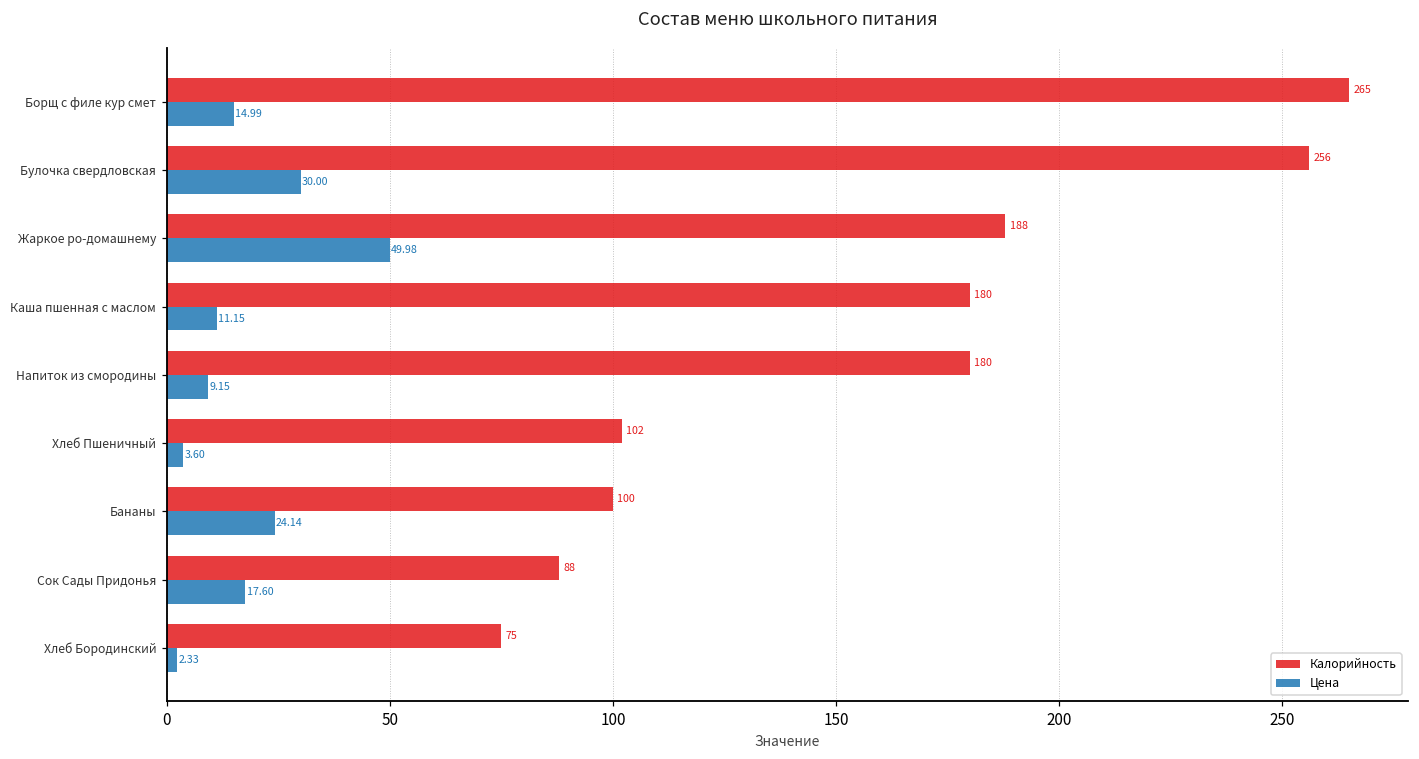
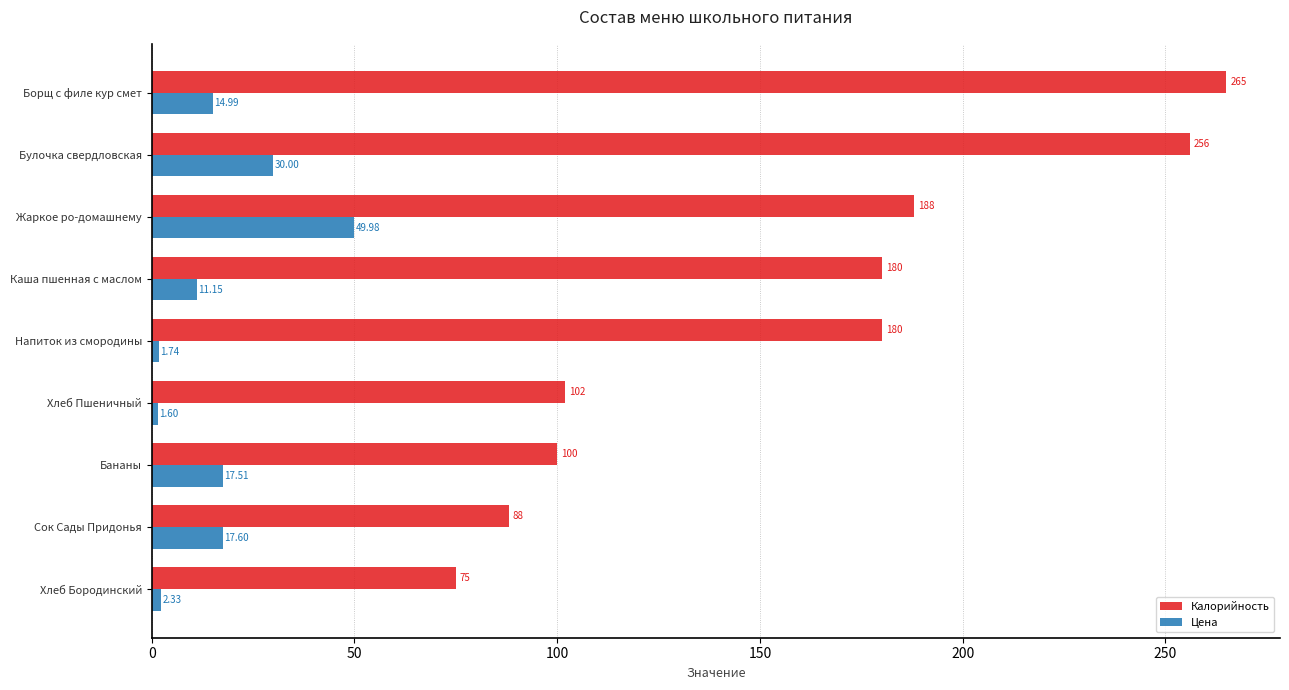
  {
    "Калорийность": {
      "Борщ с филе кур смет": 265,
      "Булочка свердловская": 256,
      "Жаркое ро-домашнему": 188,
      "Каша пшенная с маслом": 180,
      "Напиток из смородины": 180,
      "Хлеб Пшеничный": 102,
      "Бананы": 100,
      "Сок Сады Придонья": 88,
      "Хлеб Бородинский": 75
    },
    "Цена": {
      "Борщ с филе кур смет": 14.99,
      "Булочка свердловская": 30.00,
      "Жаркое ро-домашнему": 49.98,
      "Каша пшенная с маслом": 11.15,
-     "Напиток из смородины": 9.15,
-     "Хлеб Пшеничный": 3.60,
-     "Бананы": 24.14,
+     "Напиток из смородины": 1.74,
+     "Хлеб Пшеничный": 1.60,
+     "Бананы": 17.51,
      "Сок Сады Придонья": 17.60,
      "Хлеб Бородинский": 2.33
    }
  }
